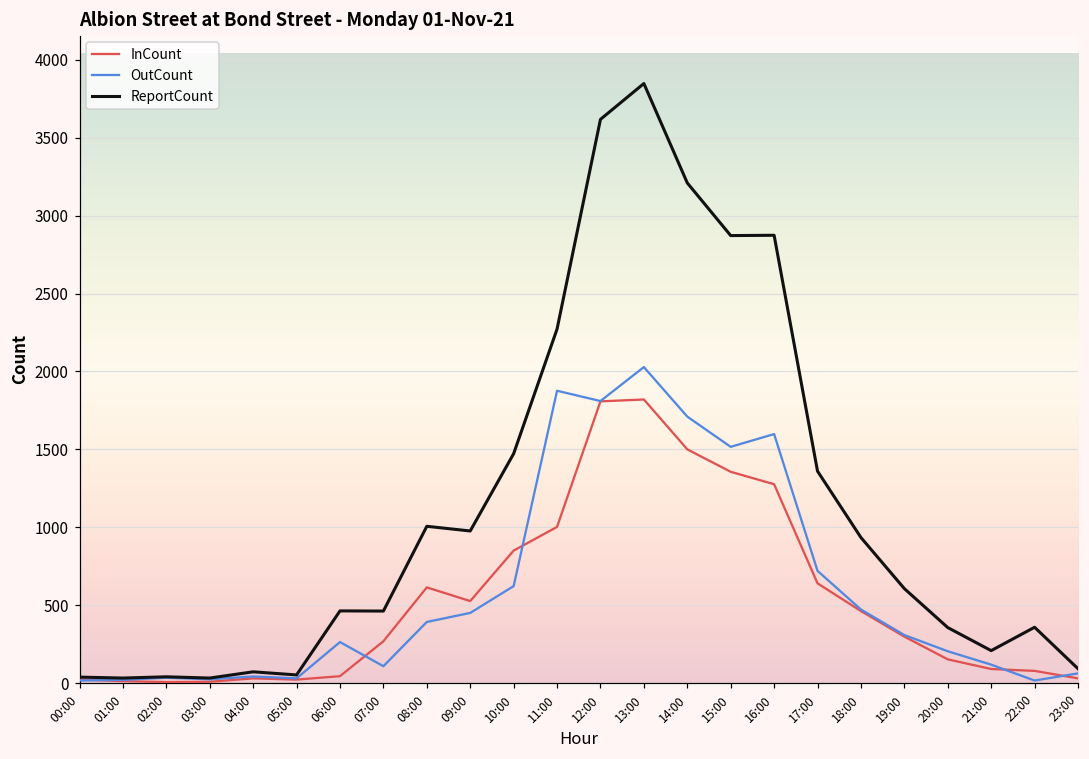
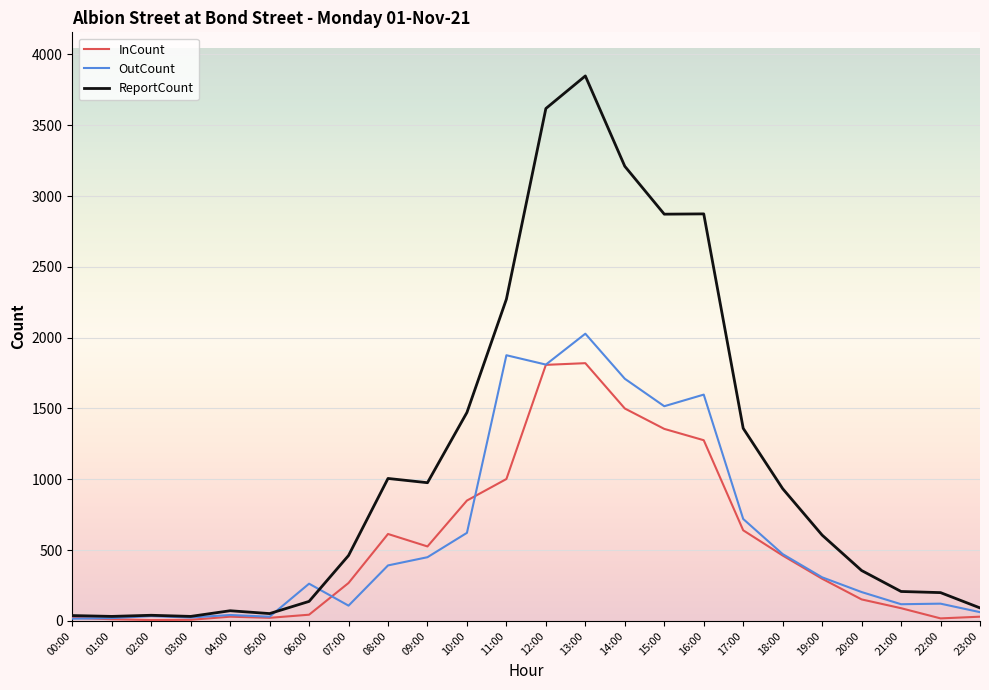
  {
    "InCount": {
      "02:00": 10,
      "06:00": 40,
      "07:00": 270,
      "08:00": 610,
      "09:00": 530,
      "10:00": 850,
      "11:00": 1000,
      "13:00": 1820,
      "14:00": 1500,
      "15:00": 1360,
      "16:00": 1280,
      "17:00": 640,
      "20:00": 150,
      "21:00": 90,
-     "22:00": 80,
+     "22:00": 20,
      "23:00": 30
    },
    "OutCount": {
      "06:00": 260,
      "07:00": 110,
      "08:00": 390,
      "09:00": 450,
      "10:00": 620,
      "11:00": 1880,
      "13:00": 2030,
      "14:00": 1710,
      "15:00": 1520,
      "16:00": 1600,
      "17:00": 720,
      "20:00": 200,
      "21:00": 120,
-     "22:00": 20,
+     "22:00": 120,
      "23:00": 60
    },
    "ReportCount": {
      "04:00": 70,
      "05:00": 50,
-     "06:00": 460,
+     "06:00": 140,
      "07:00": 460,
      "08:00": 1010,
      "09:00": 980,
      "10:00": 1470,
      "11:00": 2270,
      "12:00": 3620,
      "13:00": 3850,
      "14:00": 3210,
      "15:00": 2870,
      "16:00": 2870,
      "17:00": 1360,
      "18:00": 930,
      "19:00": 610,
      "20:00": 360,
      "21:00": 210,
-     "22:00": 360,
+     "22:00": 200,
      "23:00": 90
    }
  }
